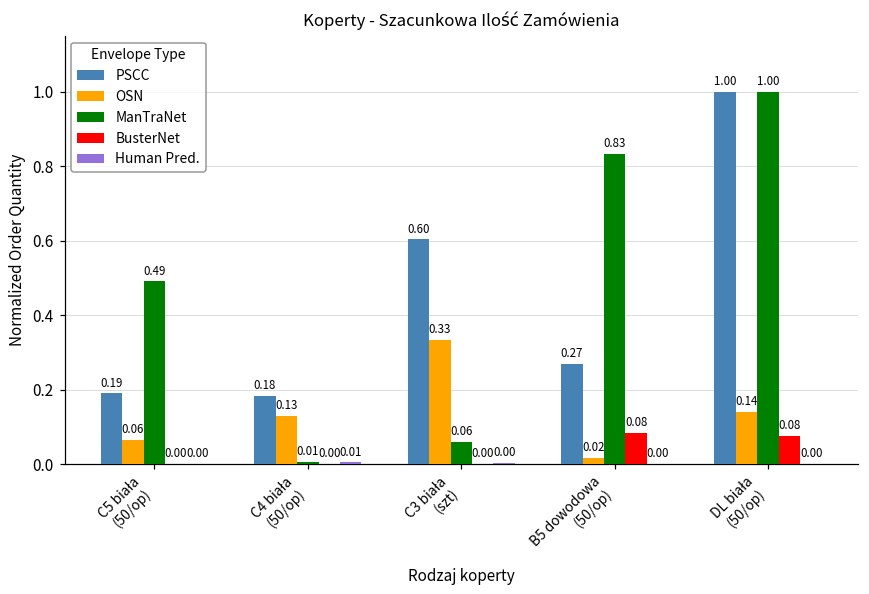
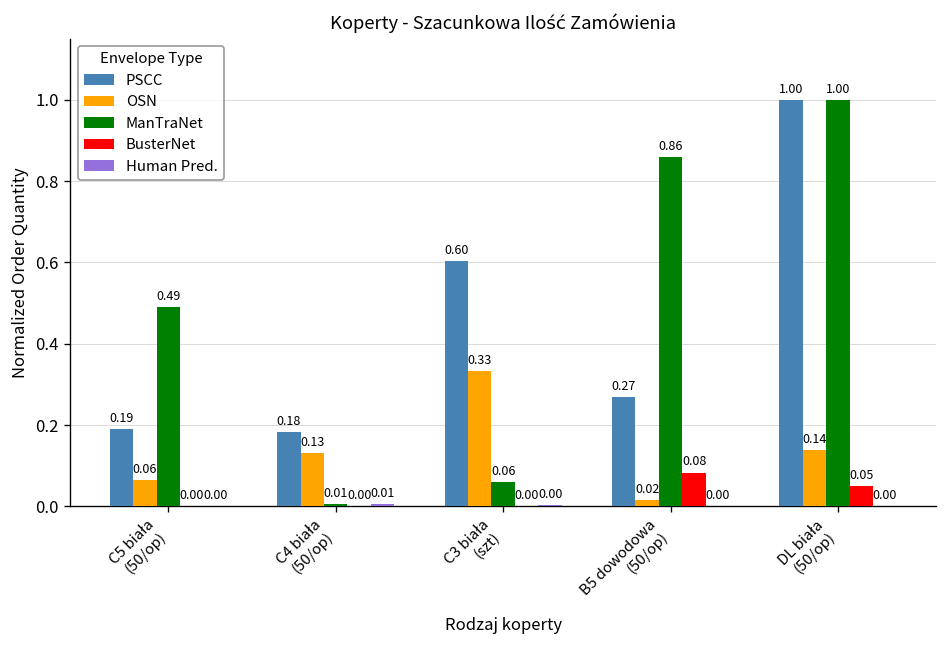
  {
    "PSCC": {
      "C5 biała (50/op)": 0.19,
      "C4 biała (50/op)": 0.18,
      "C3 biała (szt)": 0.60,
      "B5 dowodowa (50/op)": 0.27,
      "DL biała (50/op)": 1.00
    },
    "OSN": {
      "C5 biała (50/op)": 0.06,
      "C4 biała (50/op)": 0.13,
      "C3 biała (szt)": 0.33,
      "B5 dowodowa (50/op)": 0.02,
      "DL biała (50/op)": 0.14
    },
    "ManTraNet": {
      "C5 biała (50/op)": 0.49,
      "C4 biała (50/op)": 0.01,
      "C3 biała (szt)": 0.06,
-     "B5 dowodowa (50/op)": 0.83,
+     "B5 dowodowa (50/op)": 0.86,
      "DL biała (50/op)": 1.00
    },
    "BusterNet": {
      "C5 biała (50/op)": 0.00,
      "C4 biała (50/op)": 0.00,
      "C3 biała (szt)": 0.00,
      "B5 dowodowa (50/op)": 0.08,
-     "DL biała (50/op)": 0.08
+     "DL biała (50/op)": 0.05
    },
    "Human Pred.": {
      "C5 biała (50/op)": 0.00,
      "C4 biała (50/op)": 0.01,
      "C3 biała (szt)": 0.00,
      "B5 dowodowa (50/op)": 0.00,
      "DL biała (50/op)": 0.00
    }
  }
